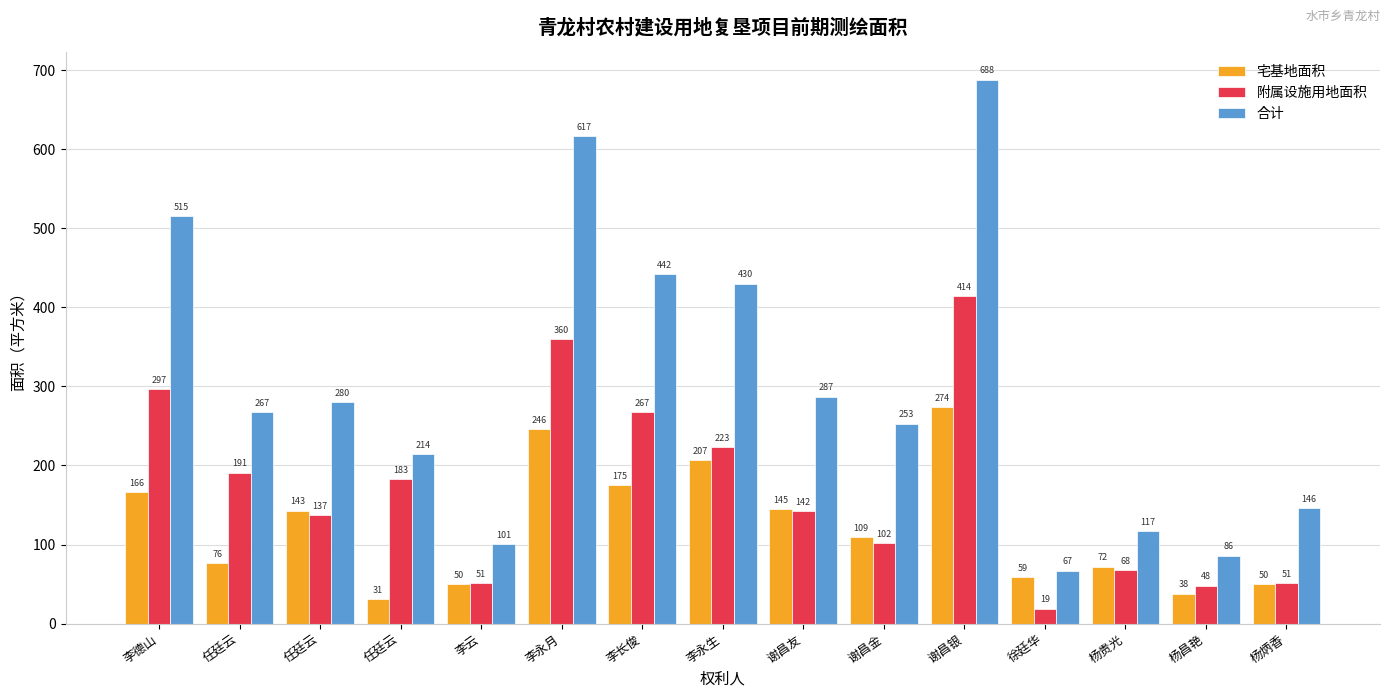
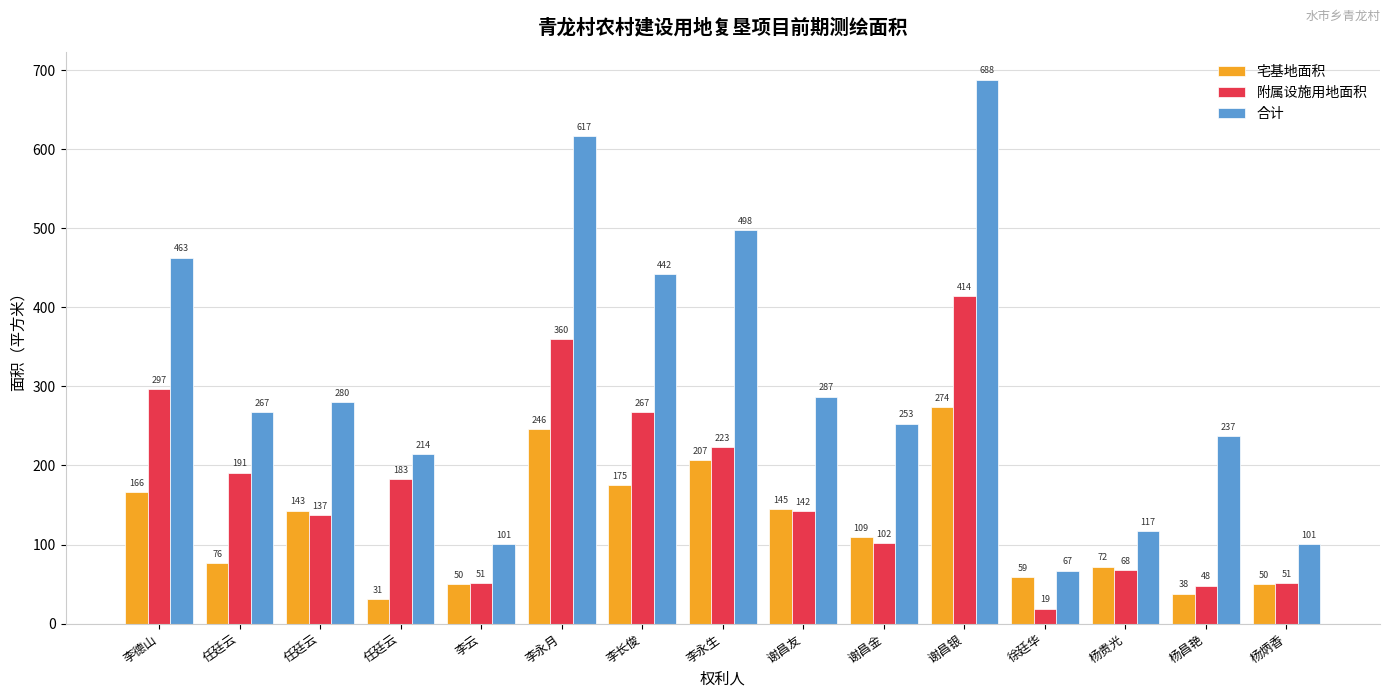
  {
    "宅基地面积": {
      "李德山": 166,
      "李云": 50,
      "李永月": 246,
      "李长俊": 175,
      "李永生": 207,
      "谢昌友": 145,
      "谢昌金": 109,
      "谢昌银": 274,
      "徐廷华": 59,
      "杨贵光": 72,
      "杨昌艳": 38,
      "杨炳香": 50
    },
    "附属设施用地面积": {
      "李德山": 297,
      "李云": 51,
      "李永月": 360,
      "李长俊": 267,
      "李永生": 223,
      "谢昌友": 142,
      "谢昌金": 102,
      "谢昌银": 414,
      "徐廷华": 19,
      "杨贵光": 68,
      "杨昌艳": 48,
      "杨炳香": 51
    },
    "合计": {
-     "李德山": 515,
+     "李德山": 463,
      "李云": 101,
      "李永月": 617,
      "李长俊": 442,
-     "李永生": 430,
+     "李永生": 498,
      "谢昌友": 287,
      "谢昌金": 253,
      "谢昌银": 688,
      "徐廷华": 67,
      "杨贵光": 117,
-     "杨昌艳": 86,
-     "杨炳香": 146
+     "杨昌艳": 237,
+     "杨炳香": 101
    }
  }
